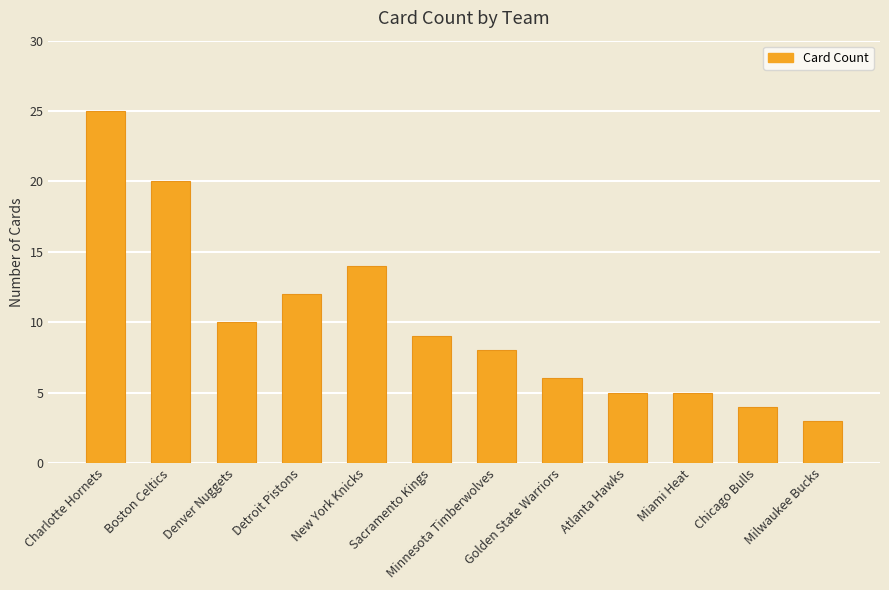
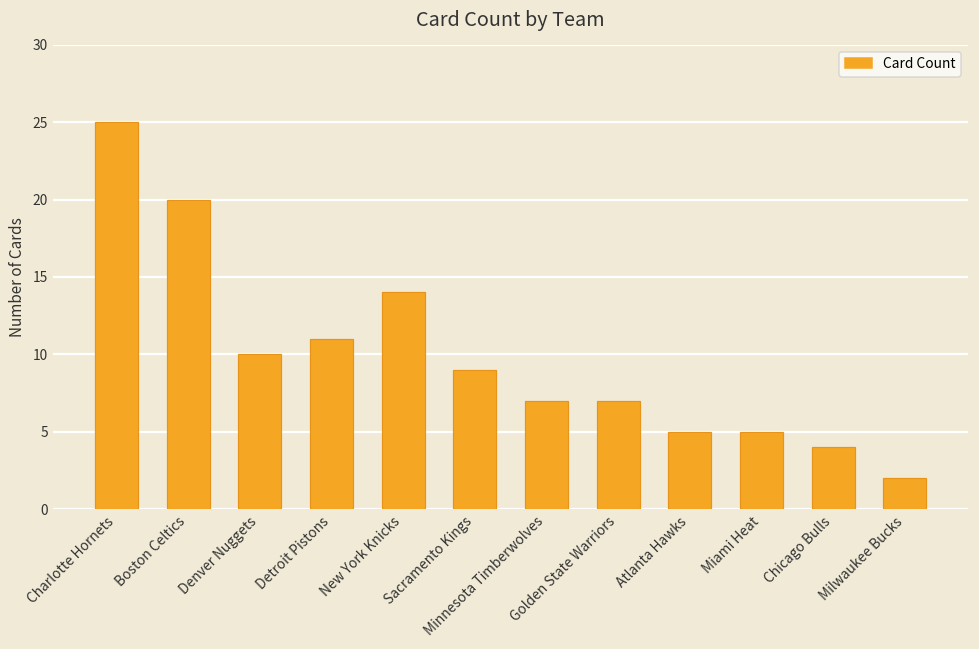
  {
    "Charlotte Hornets": 25,
    "Boston Celtics": 20,
    "Denver Nuggets": 10,
-   "Detroit Pistons": 12,
+   "Detroit Pistons": 11,
    "New York Knicks": 14,
    "Sacramento Kings": 9,
-   "Minnesota Timberwolves": 8,
-   "Golden State Warriors": 6,
+   "Minnesota Timberwolves": 7,
+   "Golden State Warriors": 7,
    "Atlanta Hawks": 5,
    "Miami Heat": 5,
    "Chicago Bulls": 4,
-   "Milwaukee Bucks": 3
+   "Milwaukee Bucks": 2
  }
